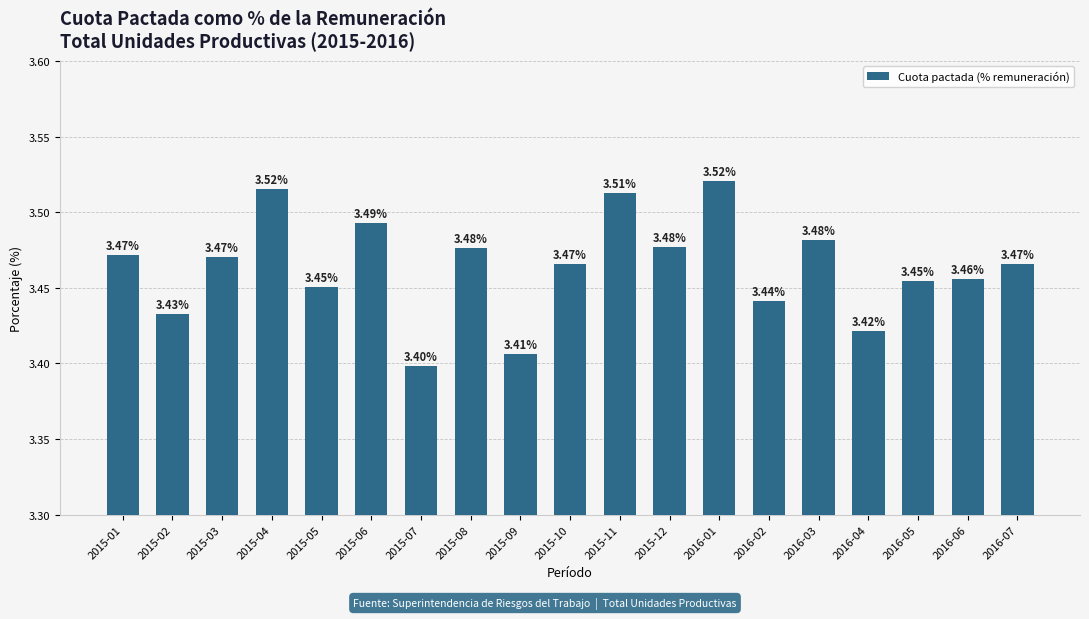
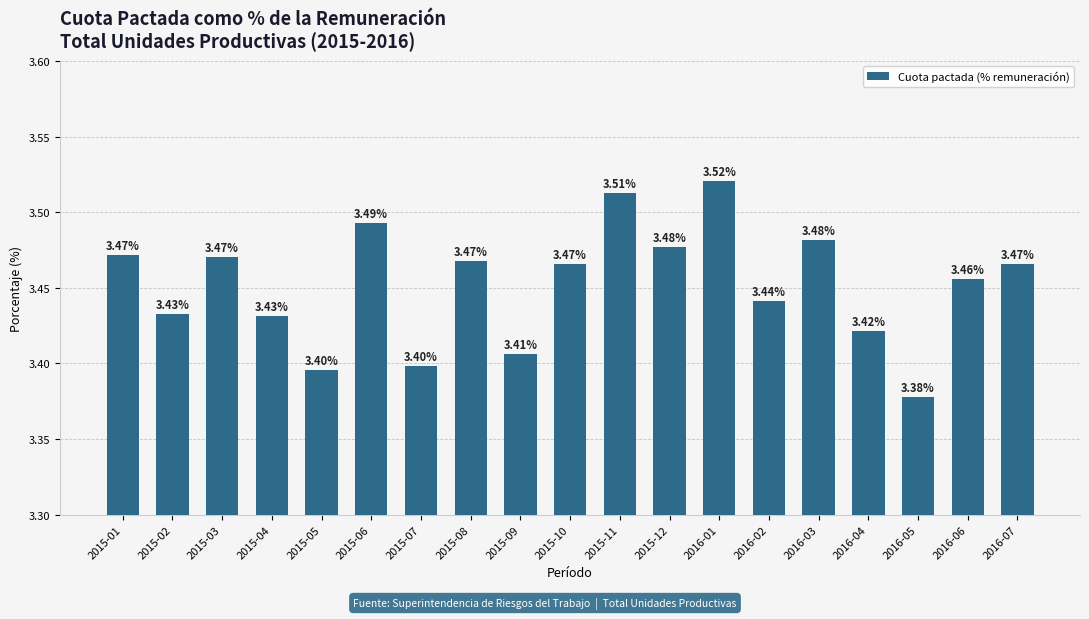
  {
    "2015-01": "3.47%",
    "2015-02": "3.43%",
    "2015-03": "3.47%",
-   "2015-04": "3.52%",
-   "2015-05": "3.45%",
+   "2015-04": "3.43%",
+   "2015-05": "3.40%",
    "2015-06": "3.49%",
    "2015-07": "3.40%",
-   "2015-08": "3.48%",
+   "2015-08": "3.47%",
    "2015-09": "3.41%",
    "2015-10": "3.47%",
    "2015-11": "3.51%",
    "2015-12": "3.48%",
    "2016-01": "3.52%",
    "2016-02": "3.44%",
    "2016-03": "3.48%",
    "2016-04": "3.42%",
-   "2016-05": "3.45%",
+   "2016-05": "3.38%",
    "2016-06": "3.46%",
    "2016-07": "3.47%"
  }
